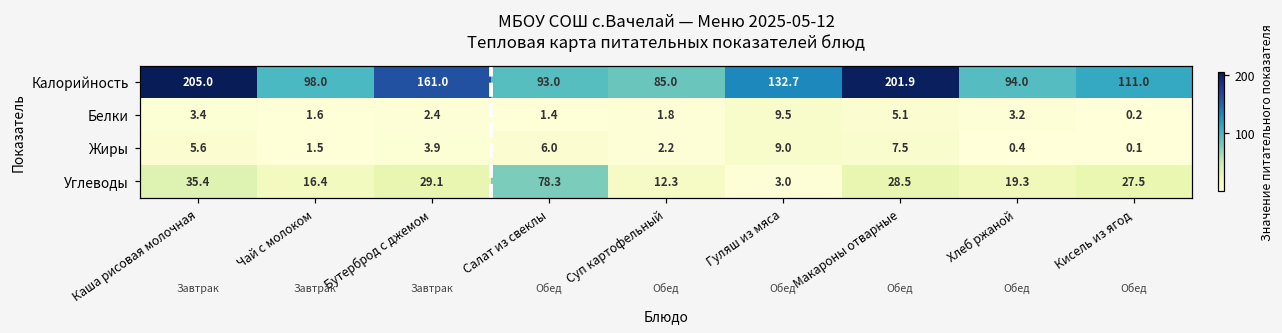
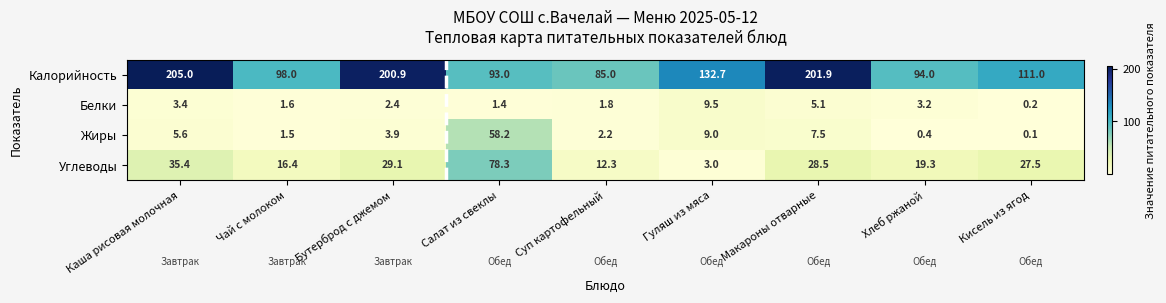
  {
    "Калорийность": {
      "Каша рисовая молочная": 205.0,
      "Чай с молоком": 98.0,
-     "Бутерброд с джемом": 161.0,
+     "Бутерброд с джемом": 200.9,
      "Салат из свеклы": 93.0,
      "Суп картофельный": 85.0,
      "Гуляш из мяса": 132.7,
      "Макароны отварные": 201.9,
      "Хлеб ржаной": 94.0,
      "Кисель из ягод": 111.0
    },
    "Белки": {
      "Каша рисовая молочная": 3.4,
      "Чай с молоком": 1.6,
      "Бутерброд с джемом": 2.4,
      "Салат из свеклы": 1.4,
      "Суп картофельный": 1.8,
      "Гуляш из мяса": 9.5,
      "Макароны отварные": 5.1,
      "Хлеб ржаной": 3.2,
      "Кисель из ягод": 0.2
    },
    "Жиры": {
      "Каша рисовая молочная": 5.6,
      "Чай с молоком": 1.5,
      "Бутерброд с джемом": 3.9,
-     "Салат из свеклы": 6.0,
+     "Салат из свеклы": 58.2,
      "Суп картофельный": 2.2,
      "Гуляш из мяса": 9.0,
      "Макароны отварные": 7.5,
      "Хлеб ржаной": 0.4,
      "Кисель из ягод": 0.1
    },
    "Углеводы": {
      "Каша рисовая молочная": 35.4,
      "Чай с молоком": 16.4,
      "Бутерброд с джемом": 29.1,
      "Салат из свеклы": 78.3,
      "Суп картофельный": 12.3,
      "Гуляш из мяса": 3.0,
      "Макароны отварные": 28.5,
      "Хлеб ржаной": 19.3,
      "Кисель из ягод": 27.5
    }
  }
